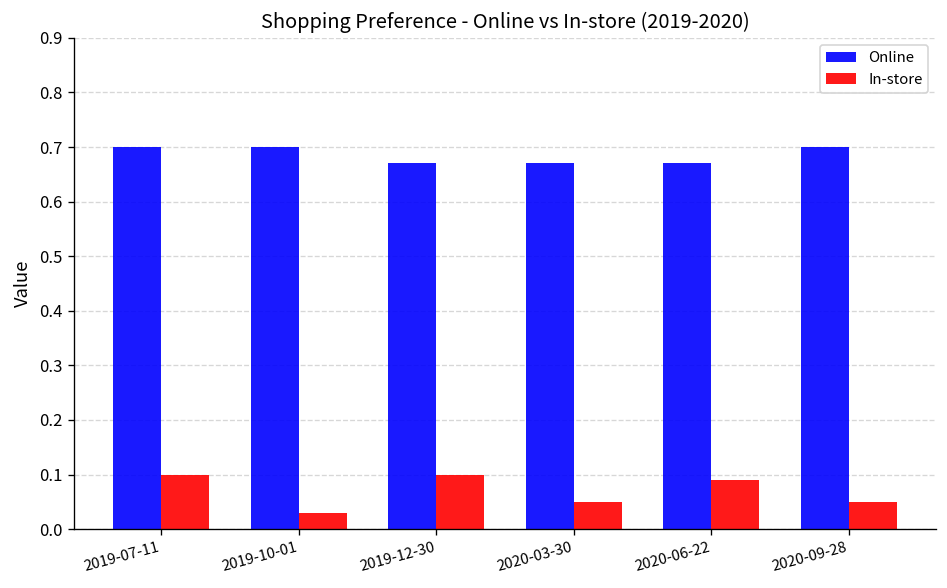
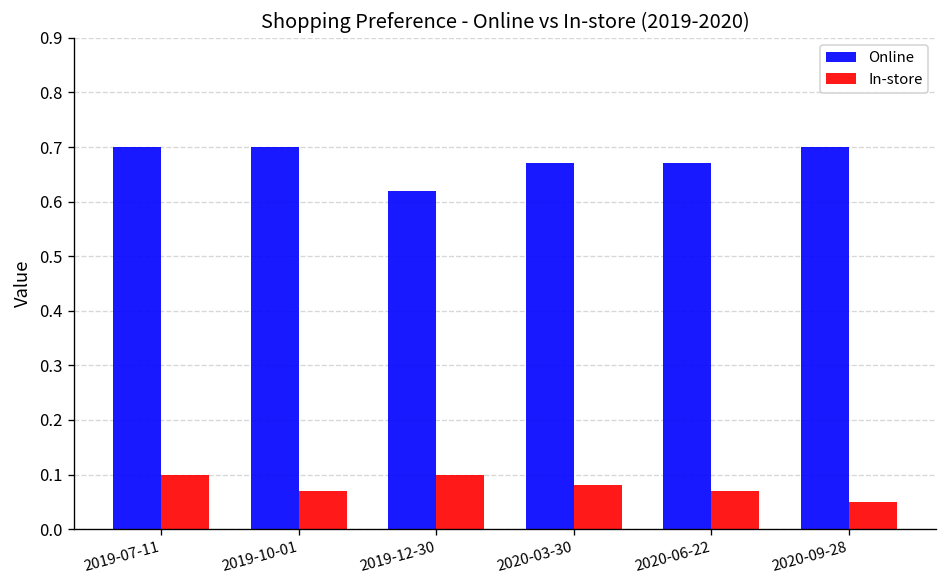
  {
    "Online": {
      "2019-07-11": 0.70,
      "2019-10-01": 0.70,
-     "2019-12-30": 0.67,
+     "2019-12-30": 0.62,
      "2020-03-30": 0.67,
      "2020-06-22": 0.67,
      "2020-09-28": 0.70
    },
    "In-store": {
      "2019-07-11": 0.10,
-     "2019-10-01": 0.03,
+     "2019-10-01": 0.07,
      "2019-12-30": 0.10,
-     "2020-03-30": 0.05,
-     "2020-06-22": 0.09,
+     "2020-03-30": 0.08,
+     "2020-06-22": 0.07,
      "2020-09-28": 0.05
    }
  }
